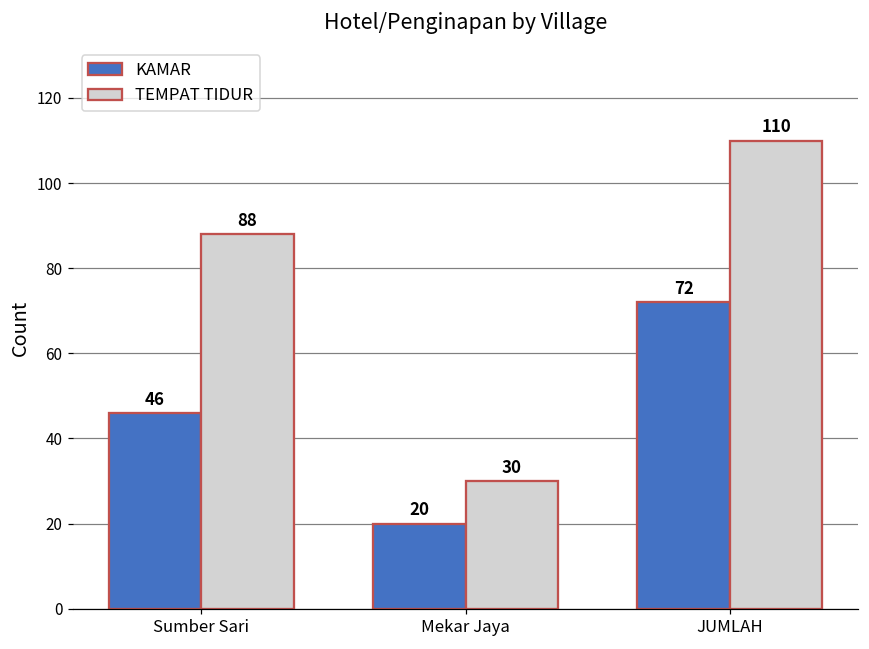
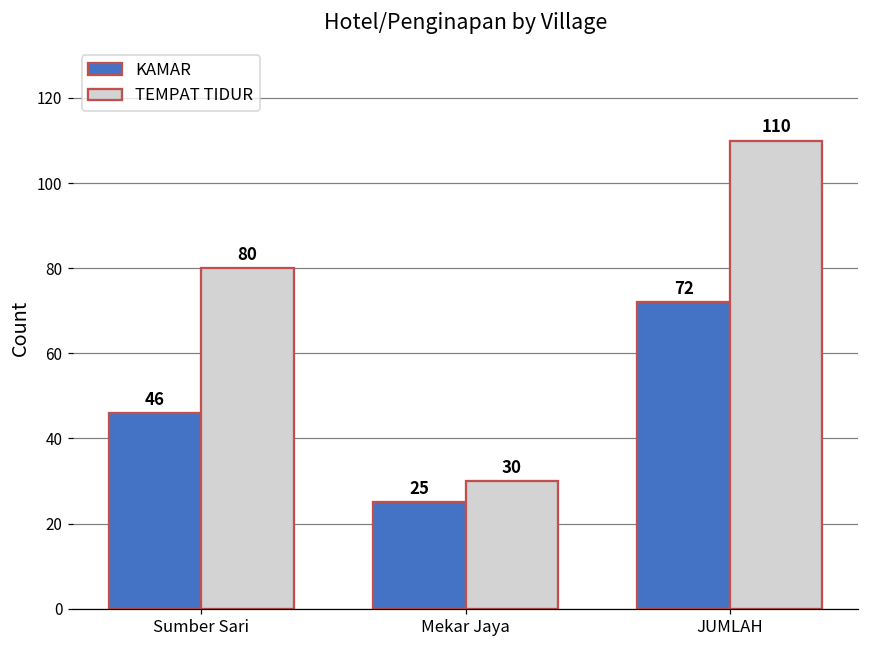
  {
    "KAMAR": {
      "Sumber Sari": 46,
-     "Mekar Jaya": 20,
+     "Mekar Jaya": 25,
      "JUMLAH": 72
    },
    "TEMPAT TIDUR": {
-     "Sumber Sari": 88,
+     "Sumber Sari": 80,
      "Mekar Jaya": 30,
      "JUMLAH": 110
    }
  }
